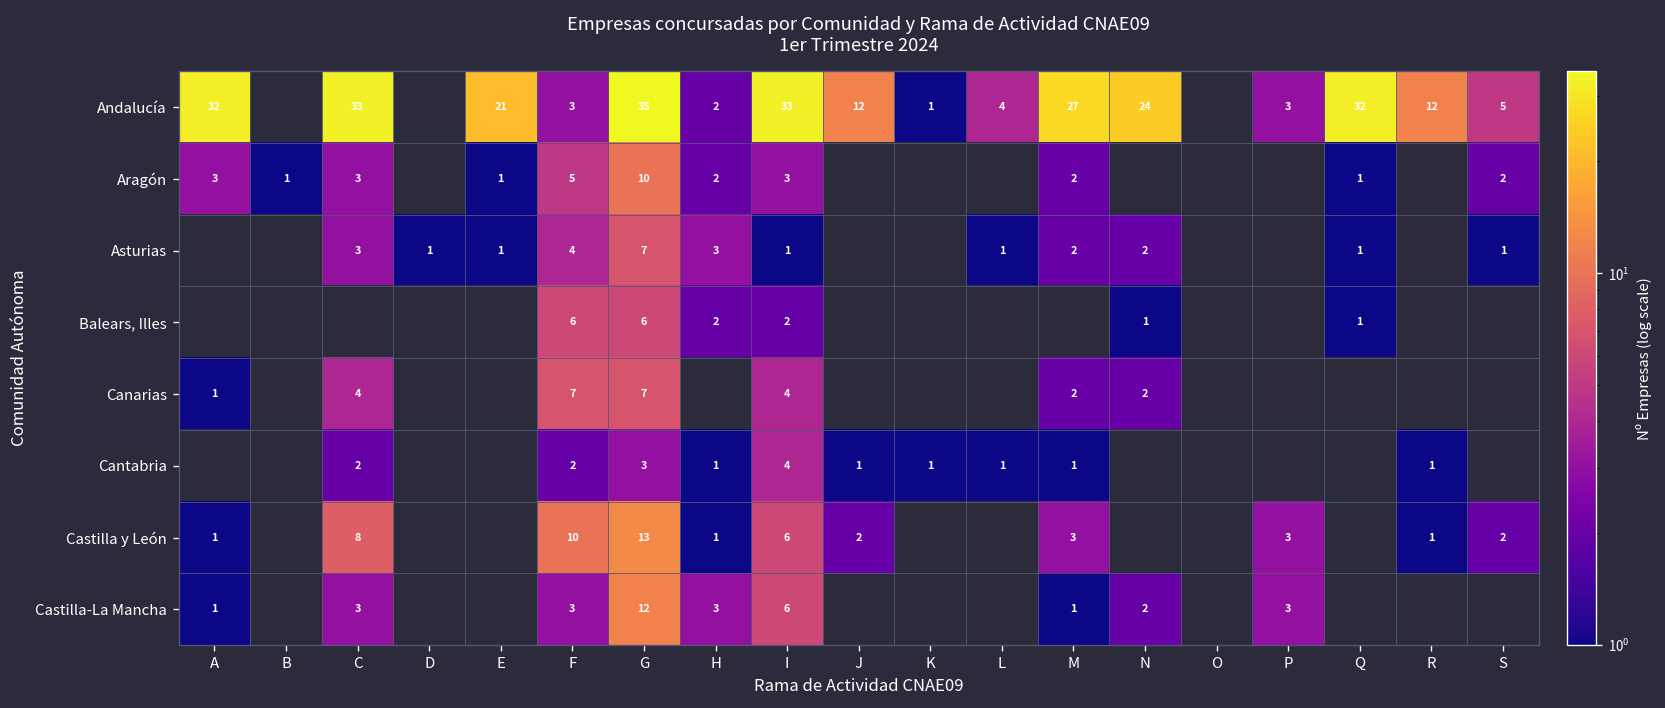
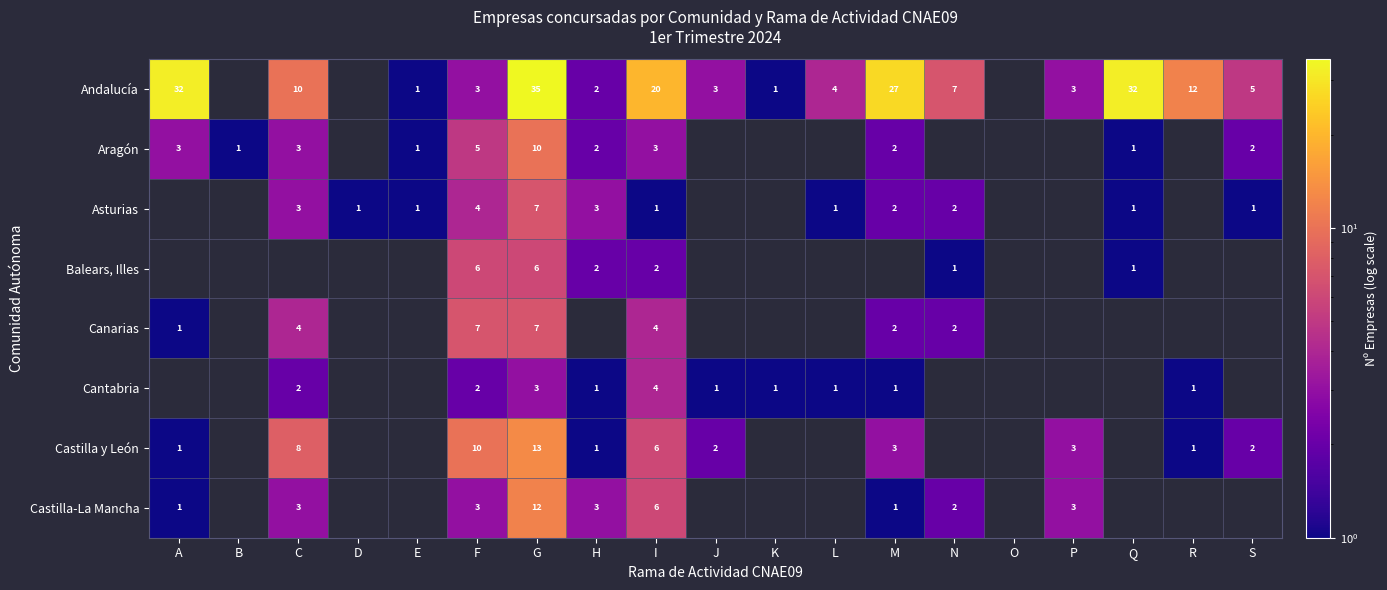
  {
    "Andalucía": {
      "A": 32,
-     "C": 33,
-     "E": 21,
+     "C": 10,
+     "E": 1,
      "F": 3,
      "G": 35,
      "H": 2,
-     "I": 33,
-     "J": 12,
+     "I": 20,
+     "J": 3,
      "K": 1,
      "L": 4,
      "M": 27,
-     "N": 24,
+     "N": 7,
      "P": 3,
      "Q": 32,
      "R": 12,
      "S": 5
    },
    "Aragón": {
      "A": 3,
      "B": 1,
      "C": 3,
      "E": 1,
      "F": 5,
      "G": 10,
      "H": 2,
      "I": 3,
      "M": 2,
      "Q": 1,
      "S": 2
    },
    "Asturias": {
      "C": 3,
      "D": 1,
      "E": 1,
      "F": 4,
      "G": 7,
      "H": 3,
      "I": 1,
      "L": 1,
      "M": 2,
      "N": 2,
      "Q": 1,
      "S": 1
    },
    "Balears, Illes": {
      "F": 6,
      "G": 6,
      "H": 2,
      "I": 2,
      "N": 1,
      "Q": 1
    },
    "Canarias": {
      "A": 1,
      "C": 4,
      "F": 7,
      "G": 7,
      "I": 4,
      "M": 2,
      "N": 2
    },
    "Cantabria": {
      "C": 2,
      "F": 2,
      "G": 3,
      "H": 1,
      "I": 4,
      "J": 1,
      "K": 1,
      "L": 1,
      "M": 1,
      "R": 1
    },
    "Castilla y León": {
      "A": 1,
      "C": 8,
      "F": 10,
      "G": 13,
      "H": 1,
      "I": 6,
      "J": 2,
      "M": 3,
      "P": 3,
      "R": 1,
      "S": 2
    },
    "Castilla-La Mancha": {
      "A": 1,
      "C": 3,
      "F": 3,
      "G": 12,
      "H": 3,
      "I": 6,
      "M": 1,
      "N": 2,
      "P": 3
    }
  }
